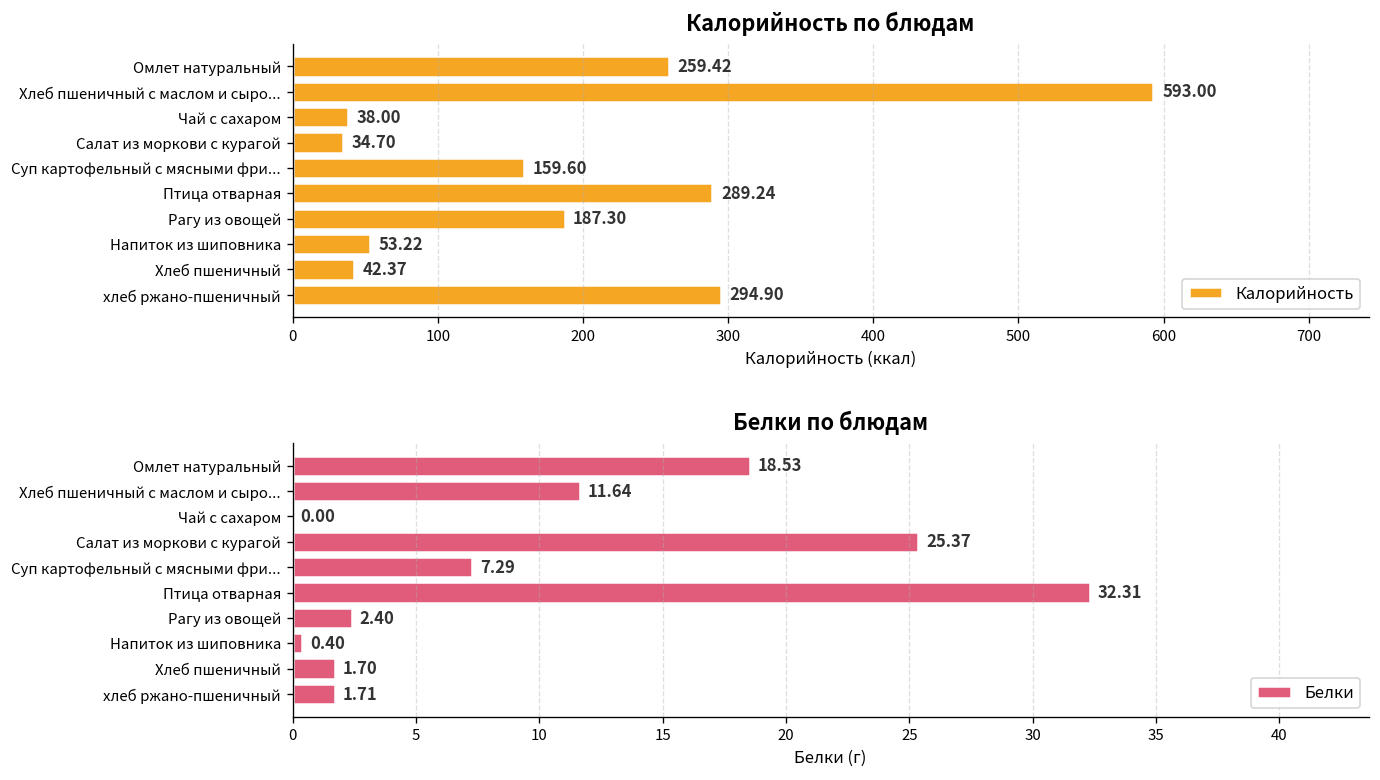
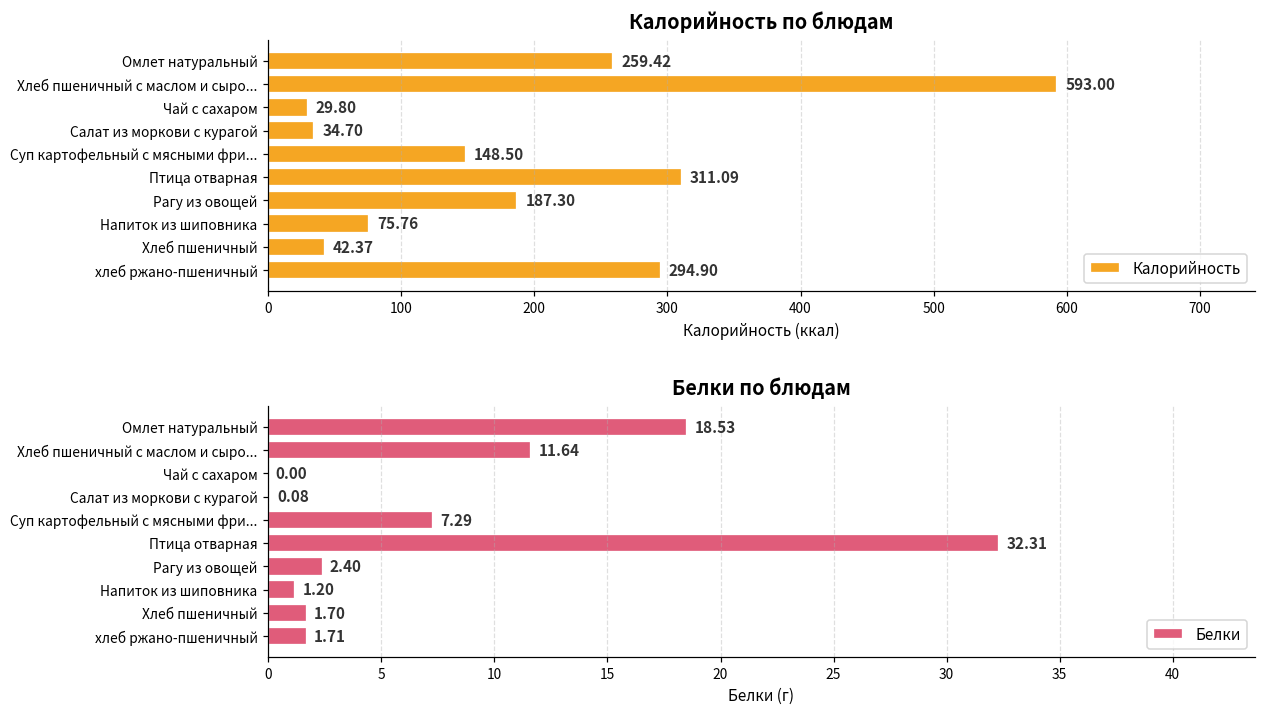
  {
    "Калорийность по блюдам": {
      "Омлет натуральный": 259.42,
      "Хлеб пшеничный с маслом и сыро...": 593.00,
-     "Чай с сахаром": 38.00,
+     "Чай с сахаром": 29.80,
      "Салат из моркови с курагой": 34.70,
-     "Суп картофельный с мясными фри...": 159.60,
-     "Птица отварная": 289.24,
+     "Суп картофельный с мясными фри...": 148.50,
+     "Птица отварная": 311.09,
      "Рагу из овощей": 187.30,
-     "Напиток из шиповника": 53.22,
+     "Напиток из шиповника": 75.76,
      "Хлеб пшеничный": 42.37,
      "хлеб ржано-пшеничный": 294.90
    },
    "Белки по блюдам": {
      "Омлет натуральный": 18.53,
      "Хлеб пшеничный с маслом и сыро...": 11.64,
      "Чай с сахаром": 0.00,
-     "Салат из моркови с курагой": 25.37,
+     "Салат из моркови с курагой": 0.08,
      "Суп картофельный с мясными фри...": 7.29,
      "Птица отварная": 32.31,
      "Рагу из овощей": 2.40,
-     "Напиток из шиповника": 0.40,
+     "Напиток из шиповника": 1.20,
      "Хлеб пшеничный": 1.70,
      "хлеб ржано-пшеничный": 1.71
    }
  }
